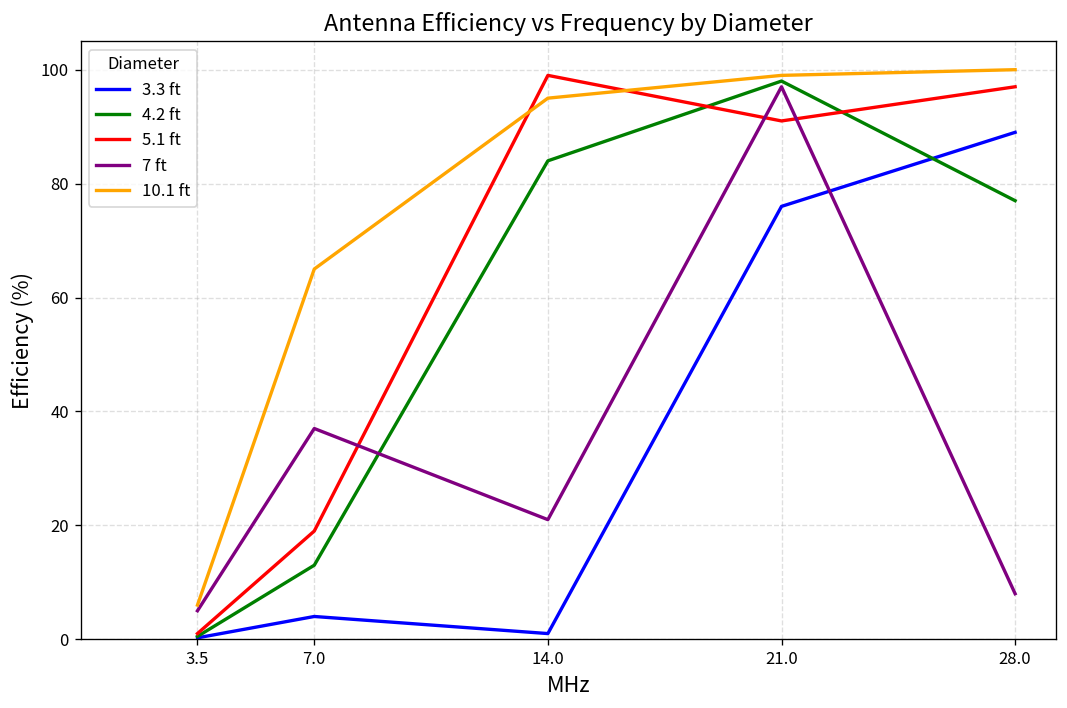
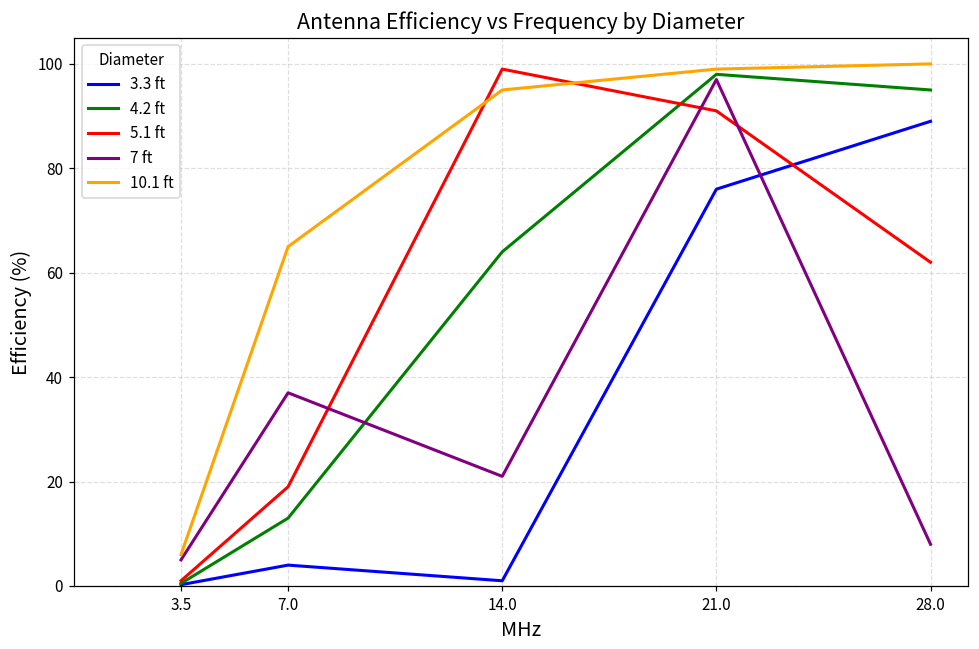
  {
    "3.3 ft": {
      "7.0": 4,
      "14.0": 1,
      "21.0": 76,
      "28.0": 89
    },
    "4.2 ft": {
      "7.0": 13,
-     "14.0": 84,
+     "14.0": 64,
      "21.0": 98,
-     "28.0": 77
+     "28.0": 95
    },
    "5.1 ft": {
      "7.0": 19,
      "14.0": 99,
      "21.0": 91,
-     "28.0": 97
+     "28.0": 62
    },
    "7 ft": {
      "3.5": 5,
      "7.0": 37,
      "14.0": 21,
      "21.0": 97,
      "28.0": 8
    },
    "10.1 ft": {
      "3.5": 6,
      "7.0": 65,
      "14.0": 95,
      "21.0": 99,
      "28.0": 100
    }
  }
